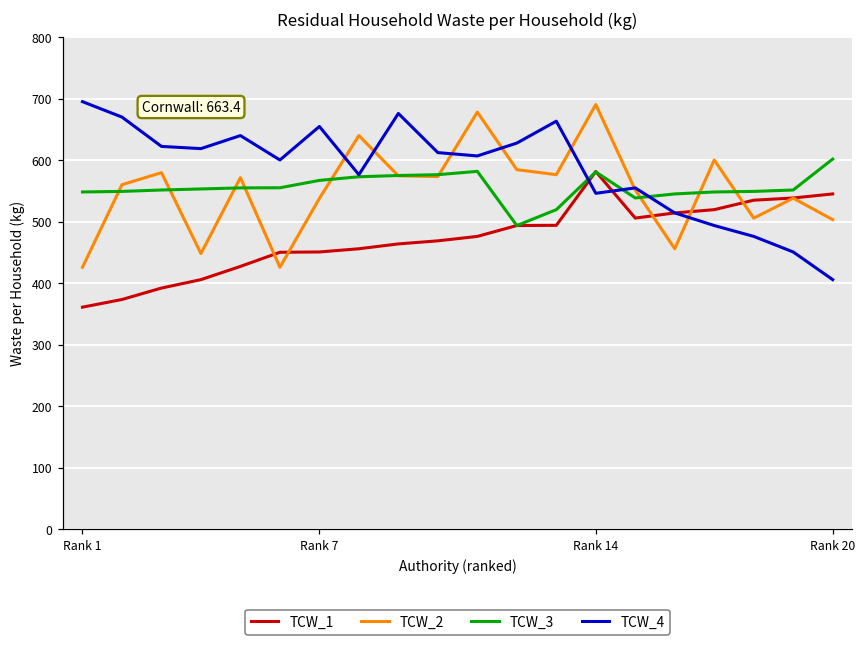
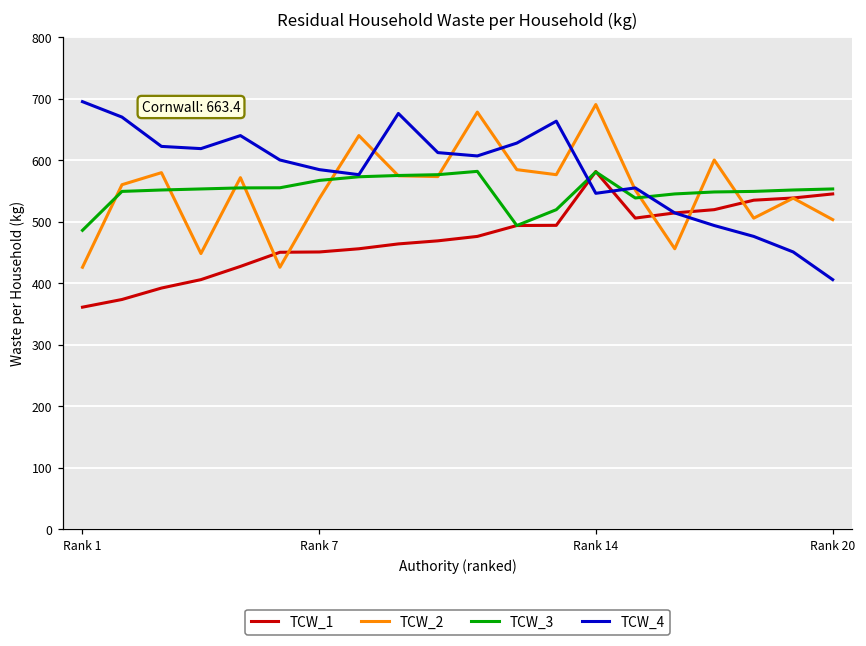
  {
    "TCW_1": {
      "Rank 1": 360,
      "Rank 7": 450,
      "Rank 20": 550
    },
    "TCW_2": {
      "Rank 1": 430,
      "Rank 7": 540,
      "Rank 14": 690,
      "Rank 20": 500
    },
    "TCW_3": {
-     "Rank 1": 550,
+     "Rank 1": 490,
      "Rank 7": 570,
-     "Rank 20": 600
+     "Rank 20": 550
    },
    "TCW_4": {
      "Rank 1": 700,
-     "Rank 7": 650,
+     "Rank 7": 580,
      "Rank 14": 550,
      "Rank 20": 410
    }
  }
